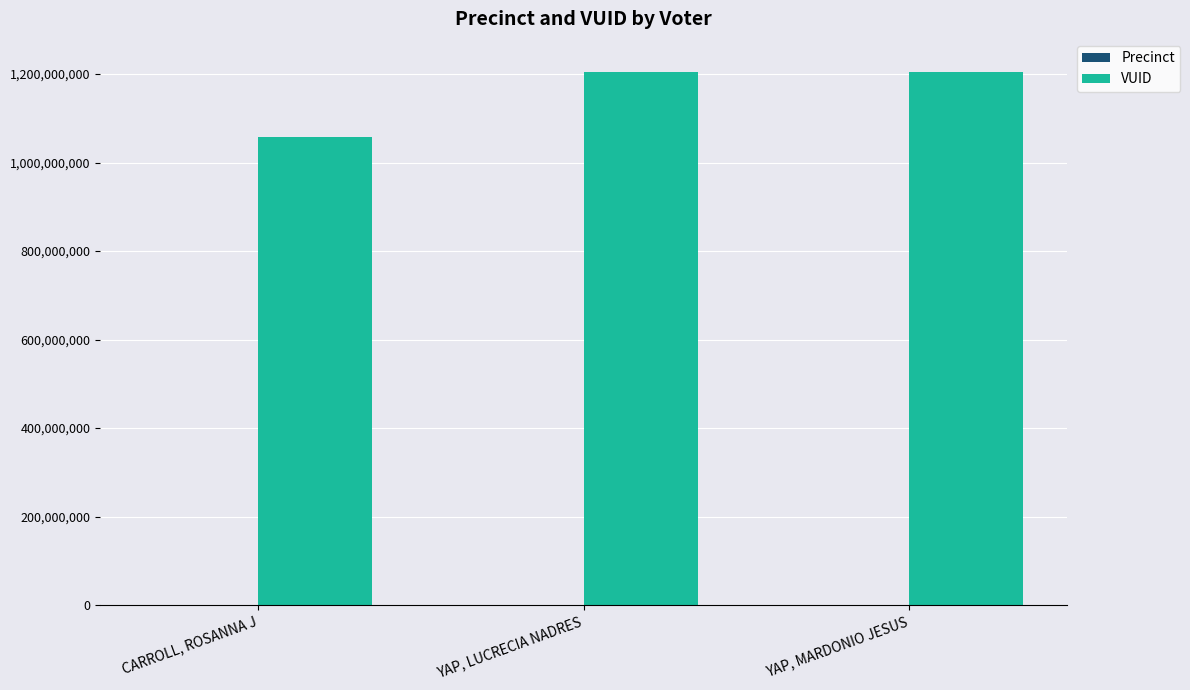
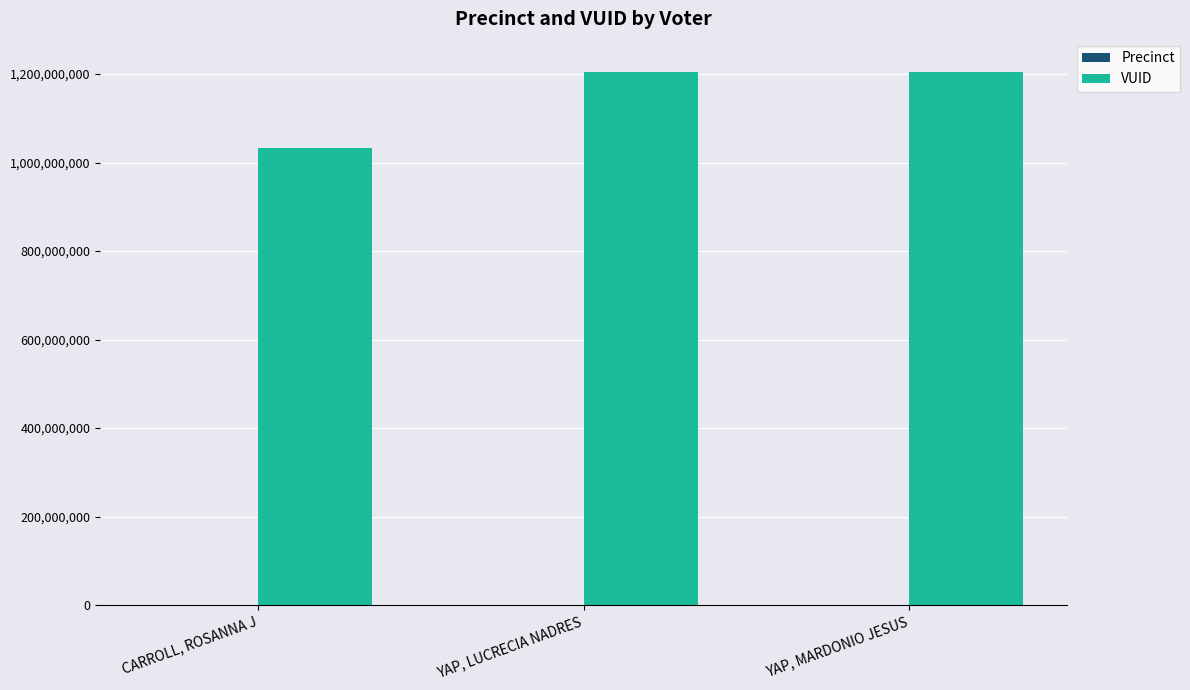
  {
    "VUID": {
-     "CARROLL, ROSANNA J": "1,060,000,000",
+     "CARROLL, ROSANNA J": "1,030,000,000",
      "YAP, LUCRECIA NADRES": "1,200,000,000",
      "YAP, MARDONIO JESUS": "1,200,000,000"
    }
  }
